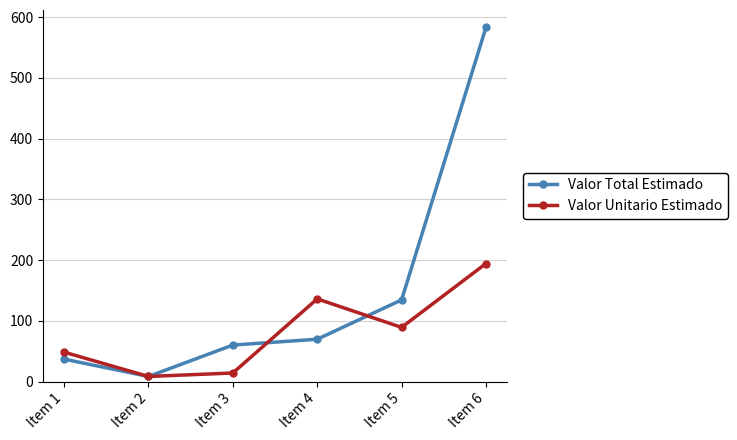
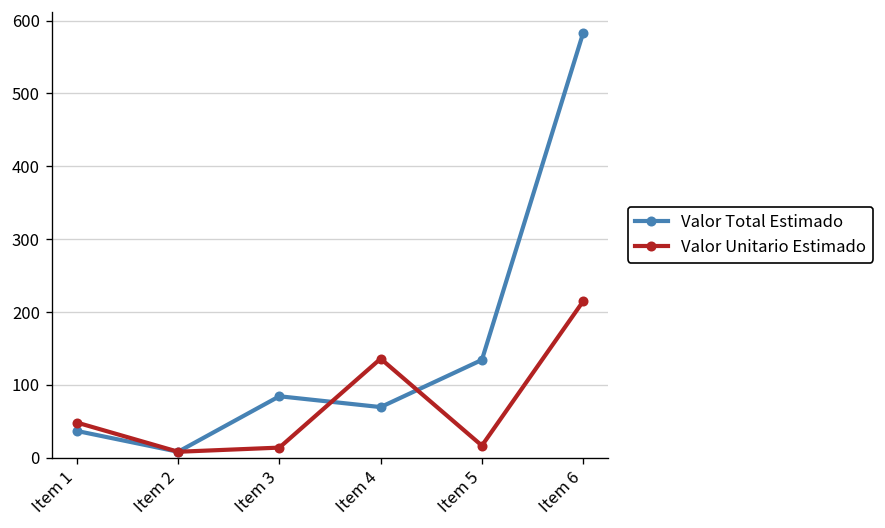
  {
    "Valor Total Estimado": {
      "Item 1": 40,
-     "Item 3": 60,
+     "Item 3": 80,
      "Item 4": 70,
      "Item 5": 130,
      "Item 6": 580
    },
    "Valor Unitario Estimado": {
      "Item 1": 50,
      "Item 3": 10,
      "Item 4": 140,
-     "Item 5": 90,
-     "Item 6": 190
+     "Item 5": 20,
+     "Item 6": 210
    }
  }
